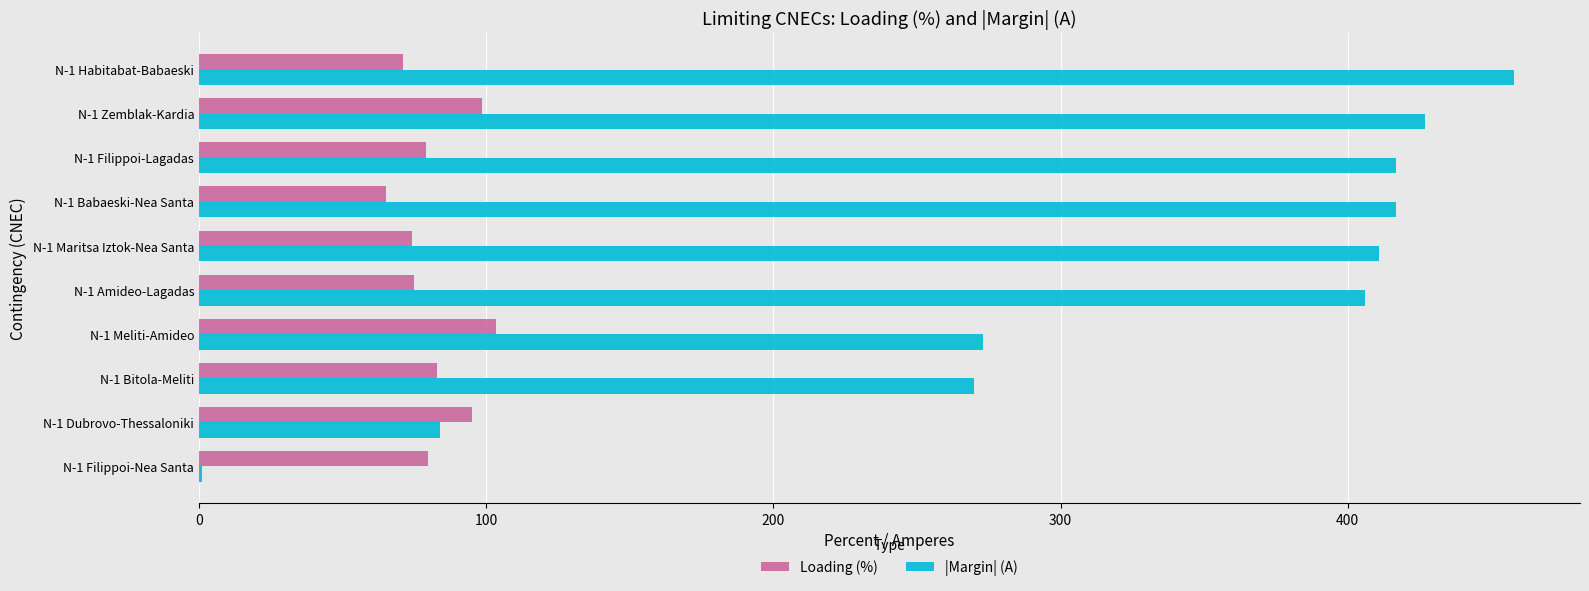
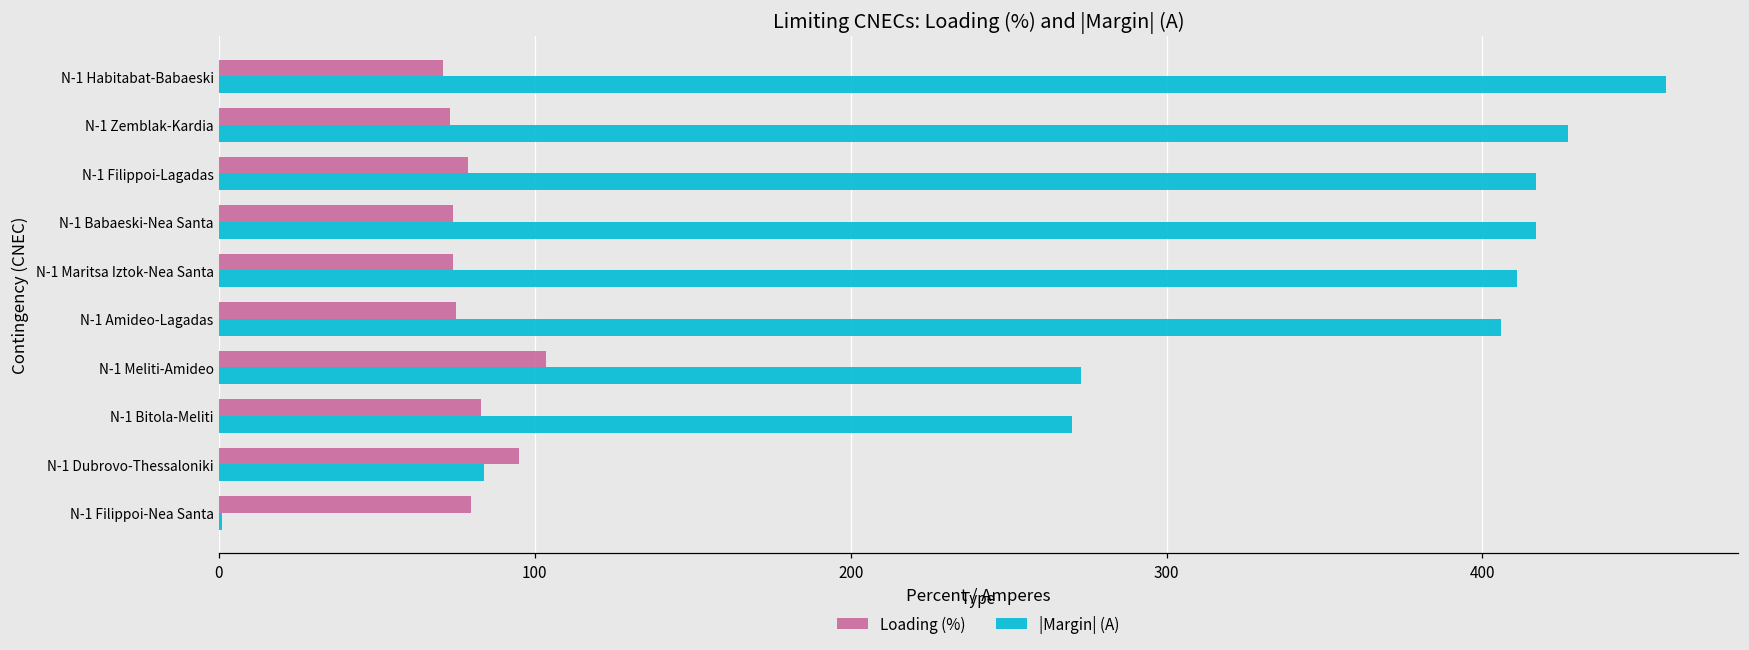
  {
    "Loading (%)": {
      "N-1 Habitabat-Babaeski": 71,
-     "N-1 Zemblak-Kardia": 99,
+     "N-1 Zemblak-Kardia": 73,
      "N-1 Filippoi-Lagadas": 79,
-     "N-1 Babaeski-Nea Santa": 65,
+     "N-1 Babaeski-Nea Santa": 74,
      "N-1 Maritsa Iztok-Nea Santa": 74,
      "N-1 Amideo-Lagadas": 75,
      "N-1 Meliti-Amideo": 104,
      "N-1 Bitola-Meliti": 83,
      "N-1 Dubrovo-Thessaloniki": 95,
      "N-1 Filippoi-Nea Santa": 80
    },
    "|Margin| (A)": {
      "N-1 Habitabat-Babaeski": 458,
      "N-1 Zemblak-Kardia": 427,
      "N-1 Filippoi-Lagadas": 417,
      "N-1 Babaeski-Nea Santa": 417,
      "N-1 Maritsa Iztok-Nea Santa": 411,
      "N-1 Amideo-Lagadas": 406,
      "N-1 Meliti-Amideo": 273,
      "N-1 Bitola-Meliti": 270,
      "N-1 Dubrovo-Thessaloniki": 84,
      "N-1 Filippoi-Nea Santa": 1
    }
  }
